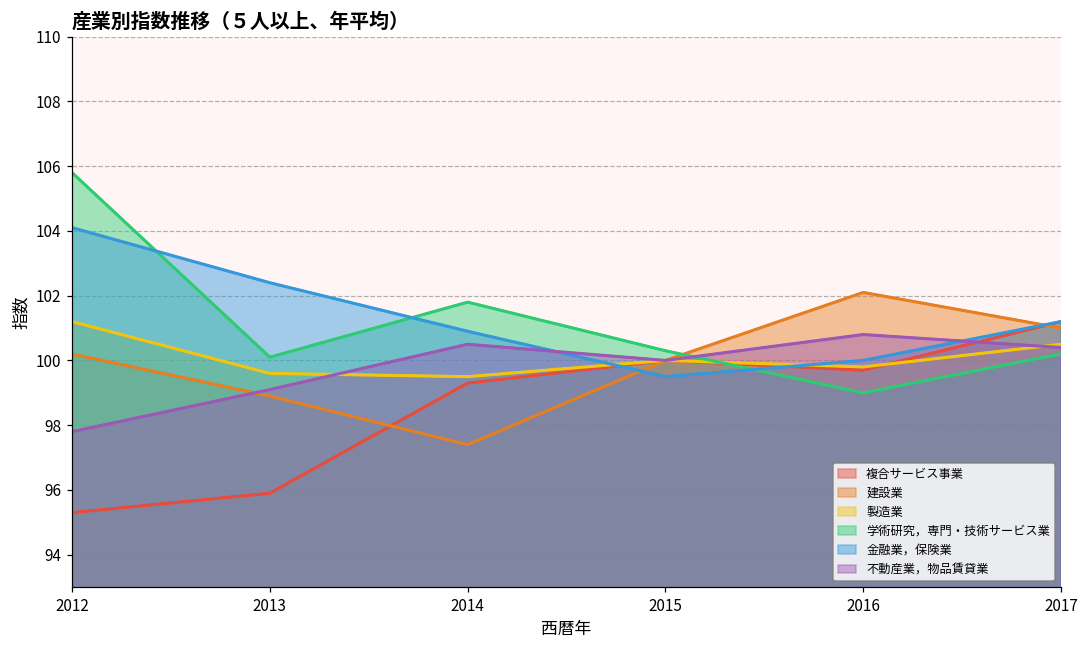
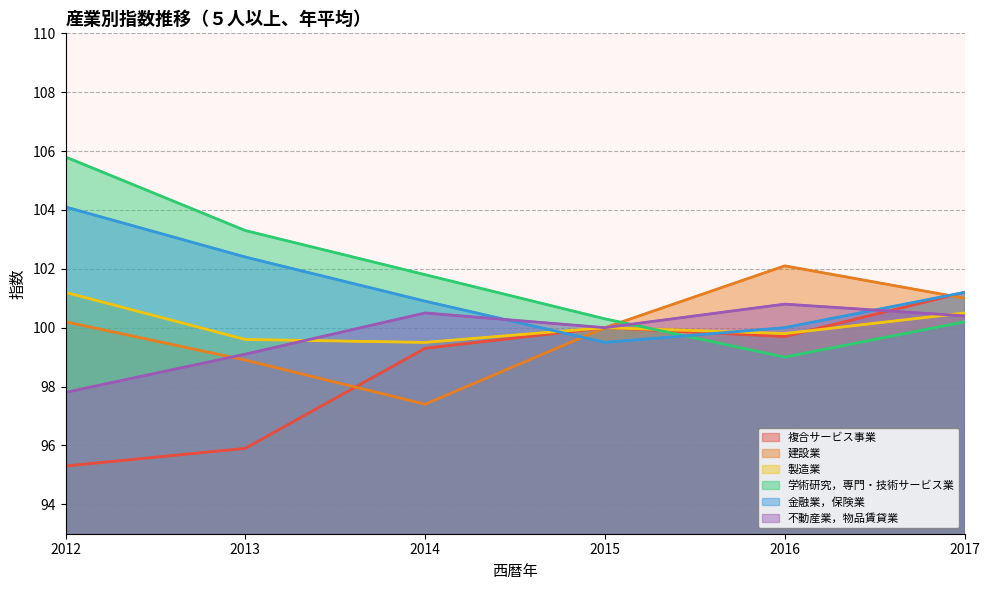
  {
    "学術研究，専門・技術サービス業": {
      "2012": 105.8,
-     "2013": 100.1,
+     "2013": 103.3,
      "2014": 101.8,
      "2015": 100.3,
      "2016": 99.0,
      "2017": 100.2
    },
    "金融業，保険業": {
      "2012": 104.1,
      "2013": 102.4,
      "2014": 100.9,
      "2015": 99.5,
      "2016": 100.0
    },
    "不動産業，物品賃貸業": {
      "2012": 97.8,
      "2013": 99.1,
      "2014": 100.5,
      "2016": 100.8,
      "2017": 100.4
    }
  }
